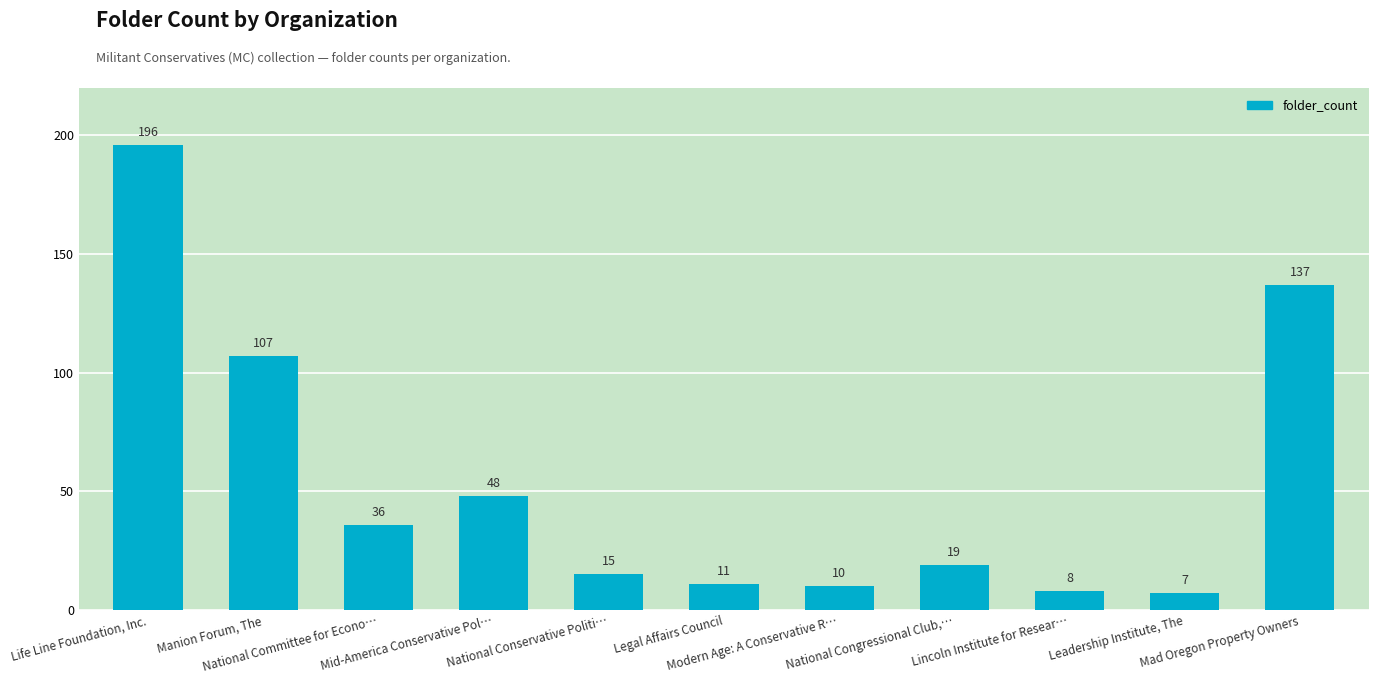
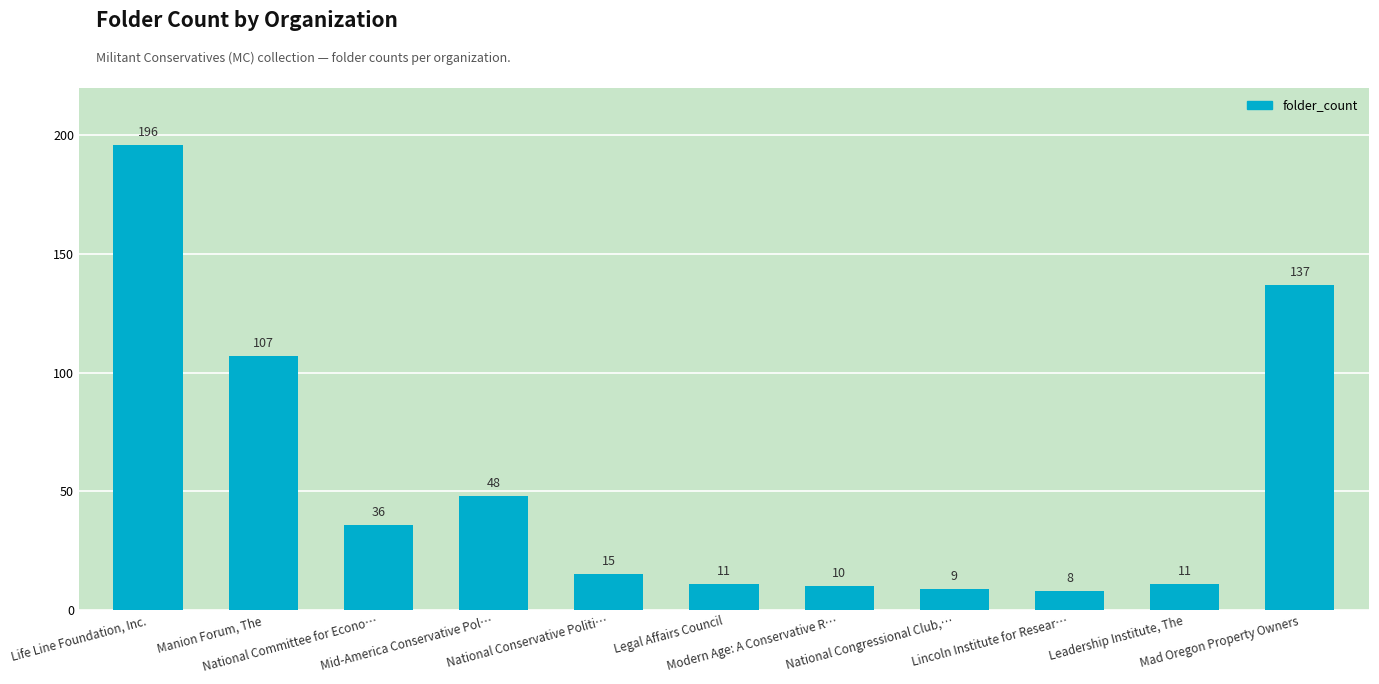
  {
    "Life Line Foundation, Inc.": 196,
    "Manion Forum, The": 107,
    "National Committee for Econo…": 36,
    "Mid-America Conservative Pol…": 48,
    "National Conservative Politi…": 15,
    "Legal Affairs Council": 11,
    "Modern Age: A Conservative R…": 10,
-   "National Congressional Club,…": 19,
+   "National Congressional Club,…": 9,
    "Lincoln Institute for Resear…": 8,
-   "Leadership Institute, The": 7,
+   "Leadership Institute, The": 11,
    "Mad Oregon Property Owners": 137
  }
